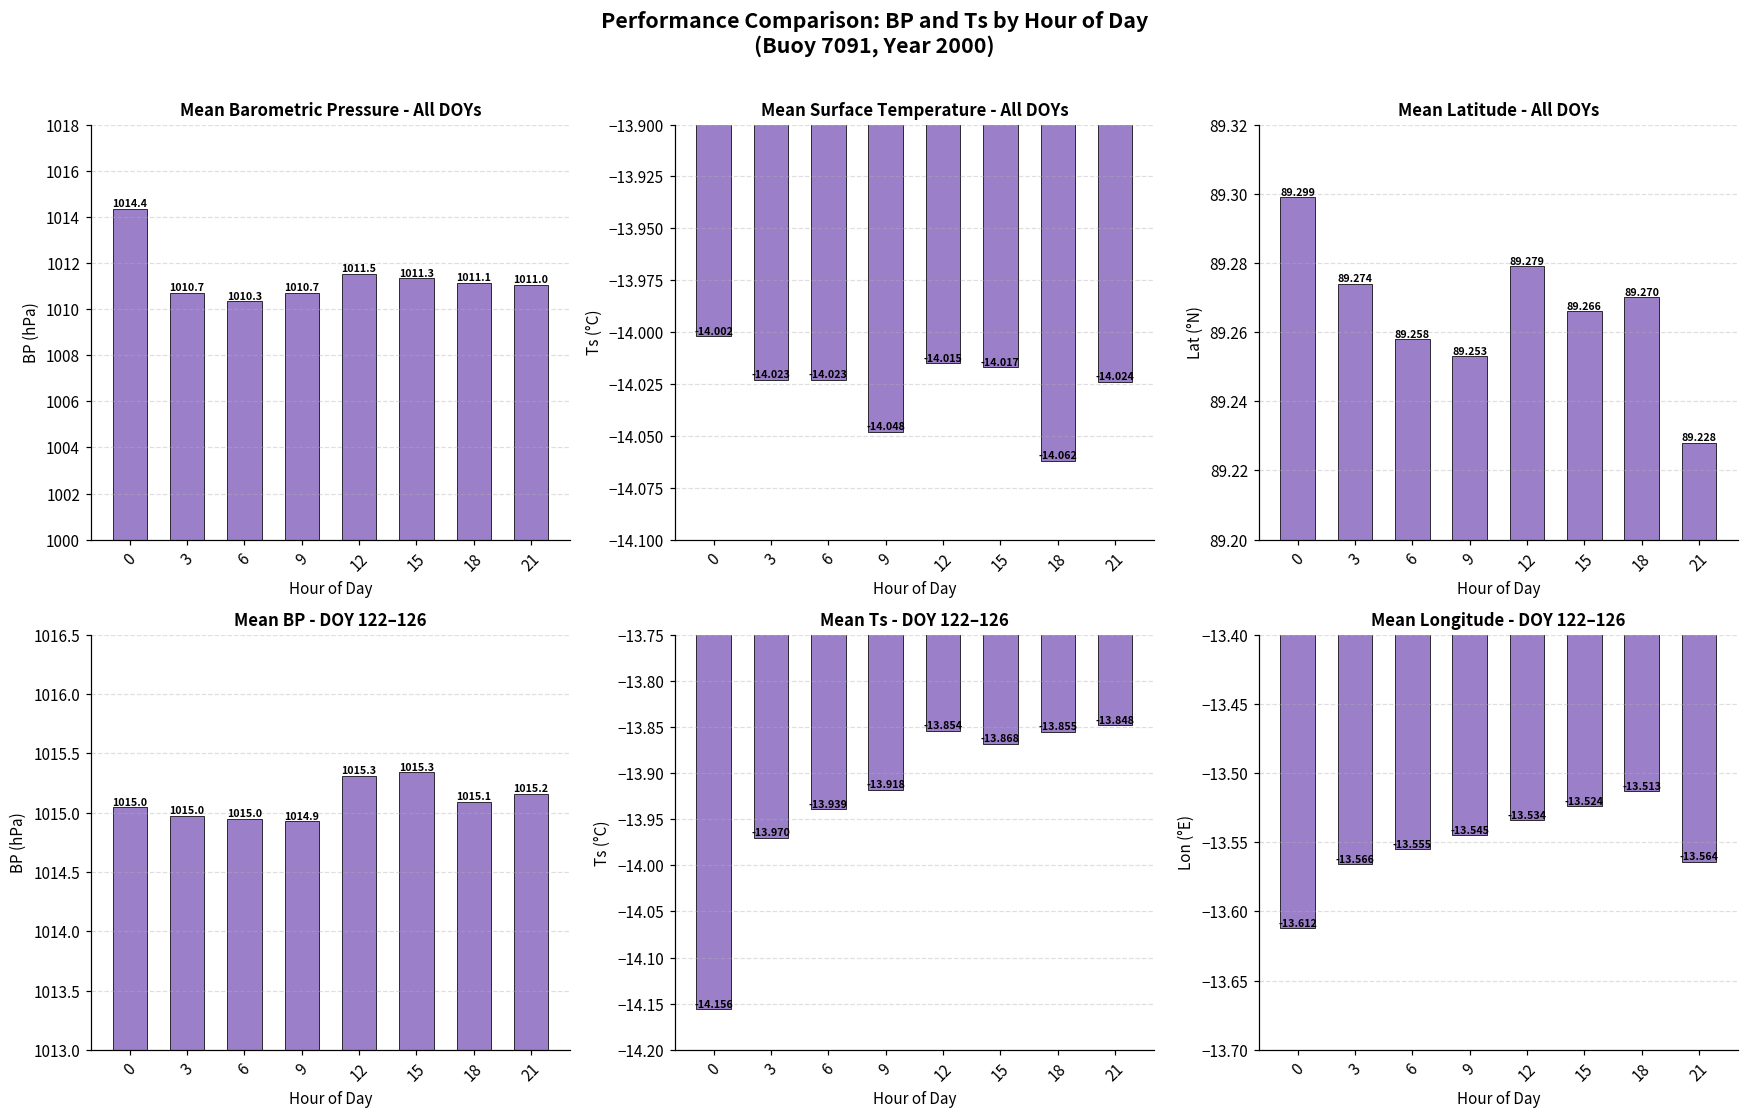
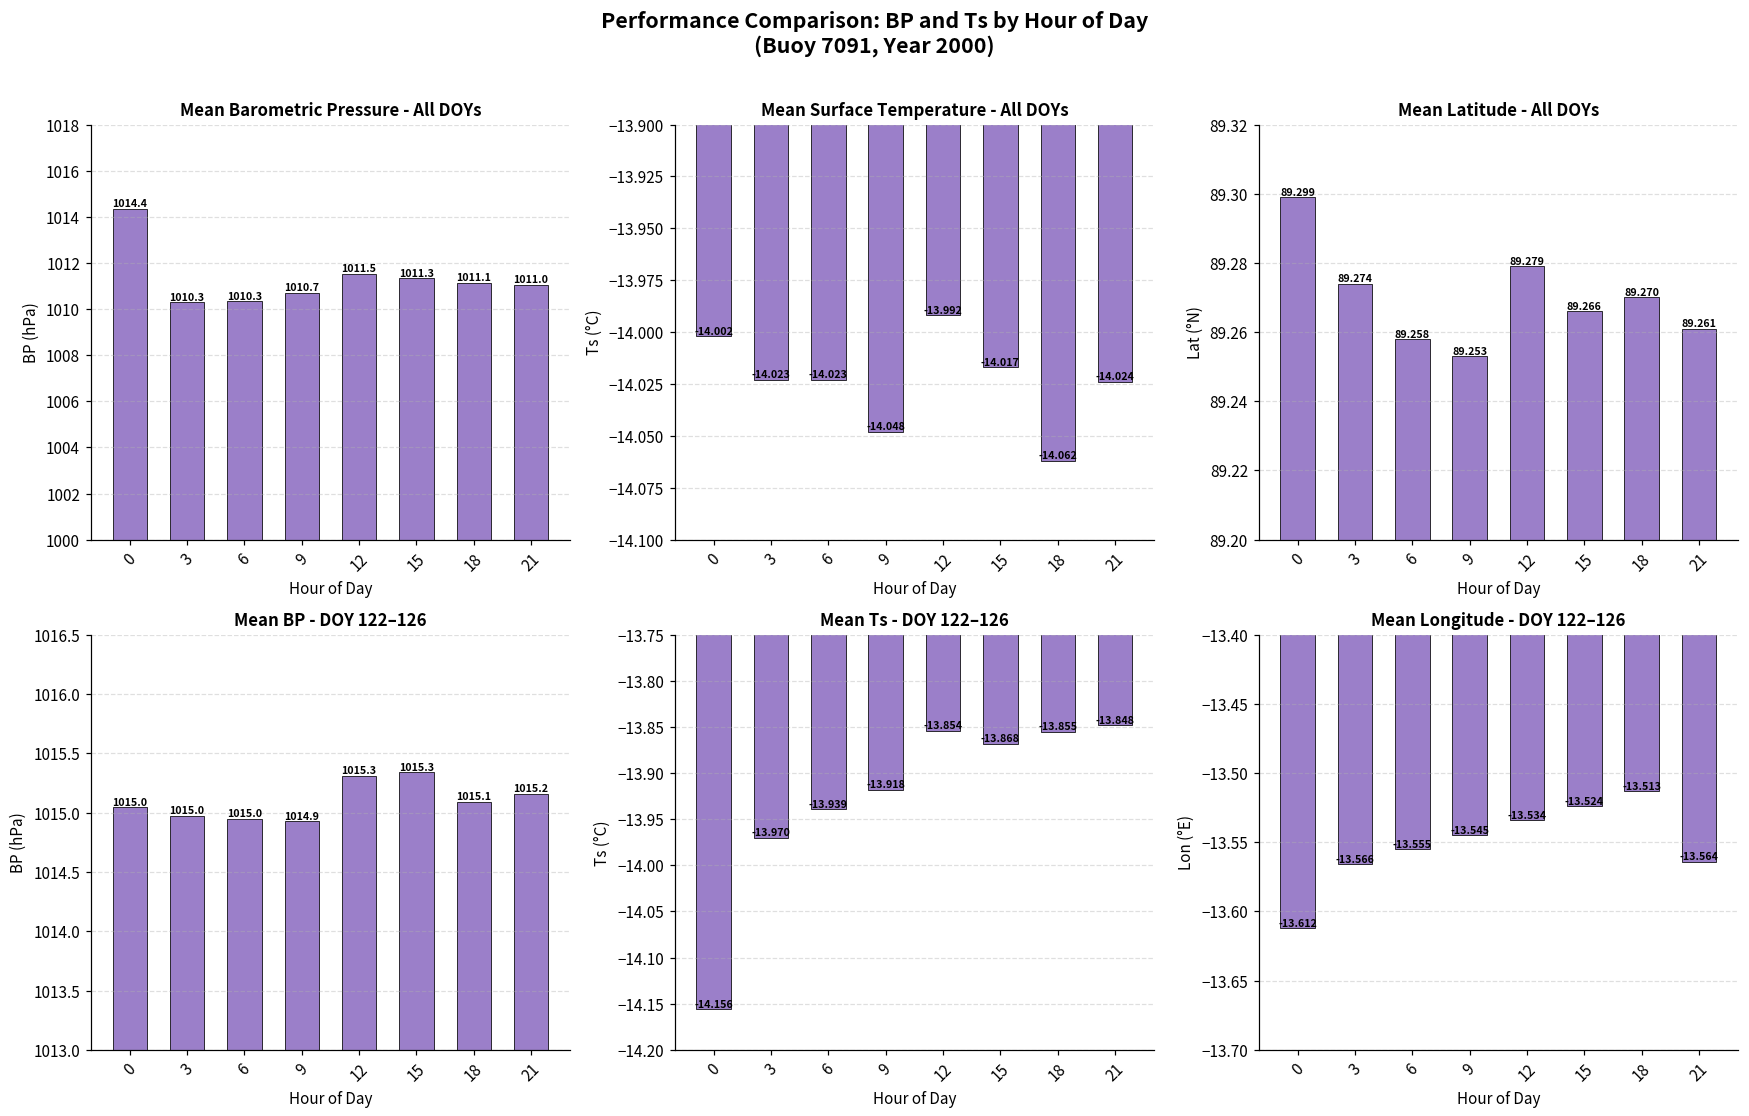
  {
    "Mean Barometric Pressure - All DOYs": {
      "0": 1014.4,
-     "3": 1010.7,
+     "3": 1010.3,
      "6": 1010.3,
      "9": 1010.7,
      "12": 1011.5,
      "15": 1011.3,
      "18": 1011.1,
      "21": 1011.0
    },
    "Mean Surface Temperature - All DOYs": {
      "0": -14.002,
      "3": -14.023,
      "6": -14.023,
      "9": -14.048,
-     "12": -14.015,
+     "12": -13.992,
      "15": -14.017,
      "18": -14.062,
      "21": -14.024
    },
    "Mean Latitude - All DOYs": {
      "0": 89.299,
      "3": 89.274,
      "6": 89.258,
      "9": 89.253,
      "12": 89.279,
      "15": 89.266,
      "18": 89.270,
-     "21": 89.228
+     "21": 89.261
    },
    "Mean BP - DOY 122–126": {
      "0": 1015.0,
      "3": 1015.0,
      "6": 1015.0,
      "9": 1014.9,
      "12": 1015.3,
      "15": 1015.3,
      "18": 1015.1,
      "21": 1015.2
    },
    "Mean Ts - DOY 122–126": {
      "0": -14.156,
      "3": -13.970,
      "6": -13.939,
      "9": -13.918,
      "12": -13.854,
      "15": -13.868,
      "18": -13.855,
      "21": -13.848
    },
    "Mean Longitude - DOY 122–126": {
      "0": -13.612,
      "3": -13.566,
      "6": -13.555,
      "9": -13.545,
      "12": -13.534,
      "15": -13.524,
      "18": -13.513,
      "21": -13.564
    }
  }
